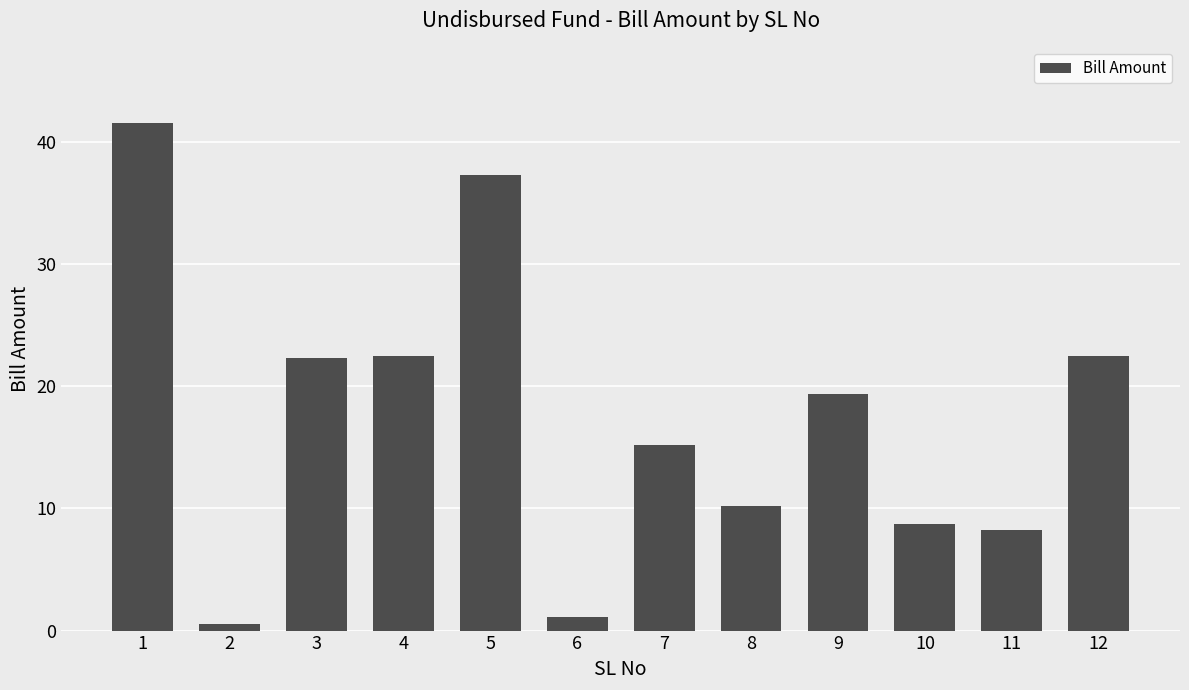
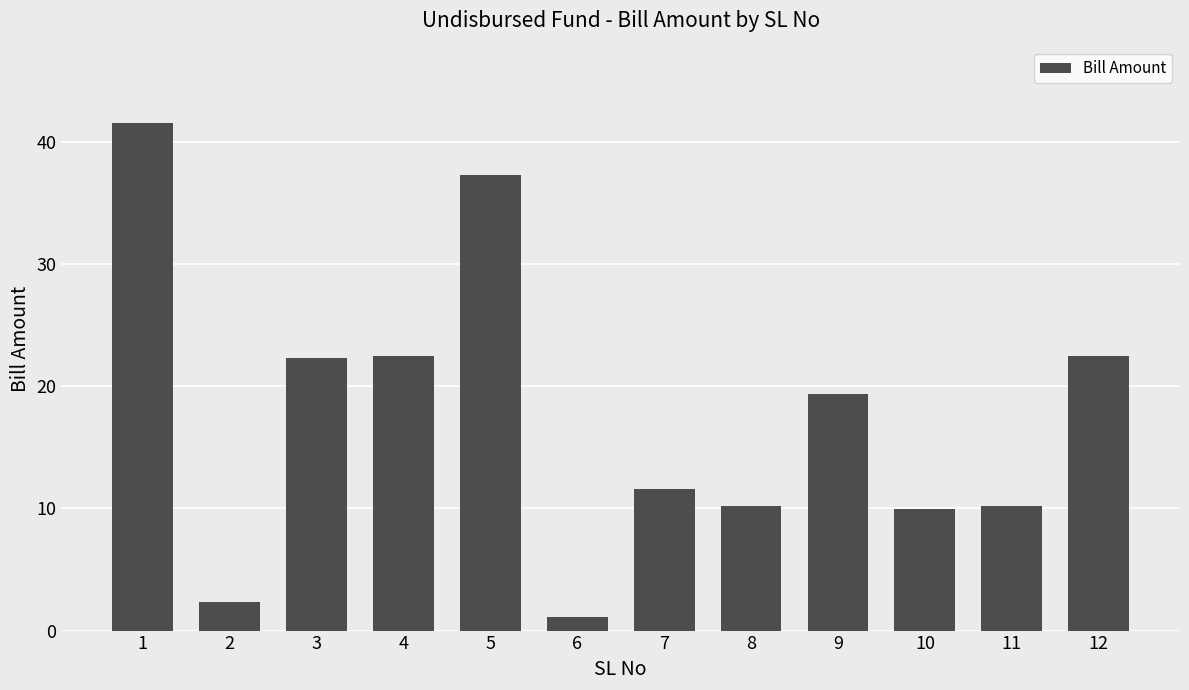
  {
    "1": 41.6,
-   "2": 0.6,
+   "2": 2.4,
    "3": 22.3,
    "4": 22.5,
    "5": 37.3,
    "6": 1.1,
-   "7": 15.2,
+   "7": 11.6,
    "8": 10.2,
    "9": 19.4,
-   "10": 8.7,
-   "11": 8.2,
+   "10": 10.0,
+   "11": 10.2,
    "12": 22.4
  }
